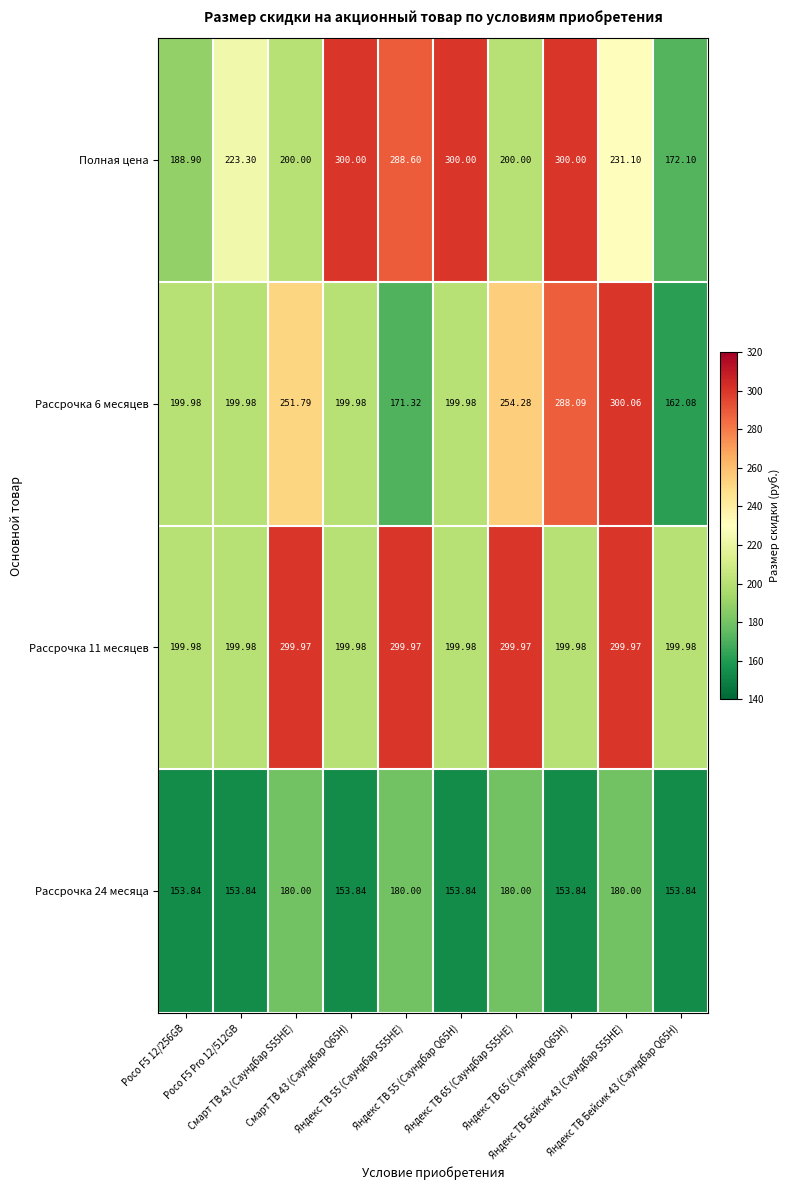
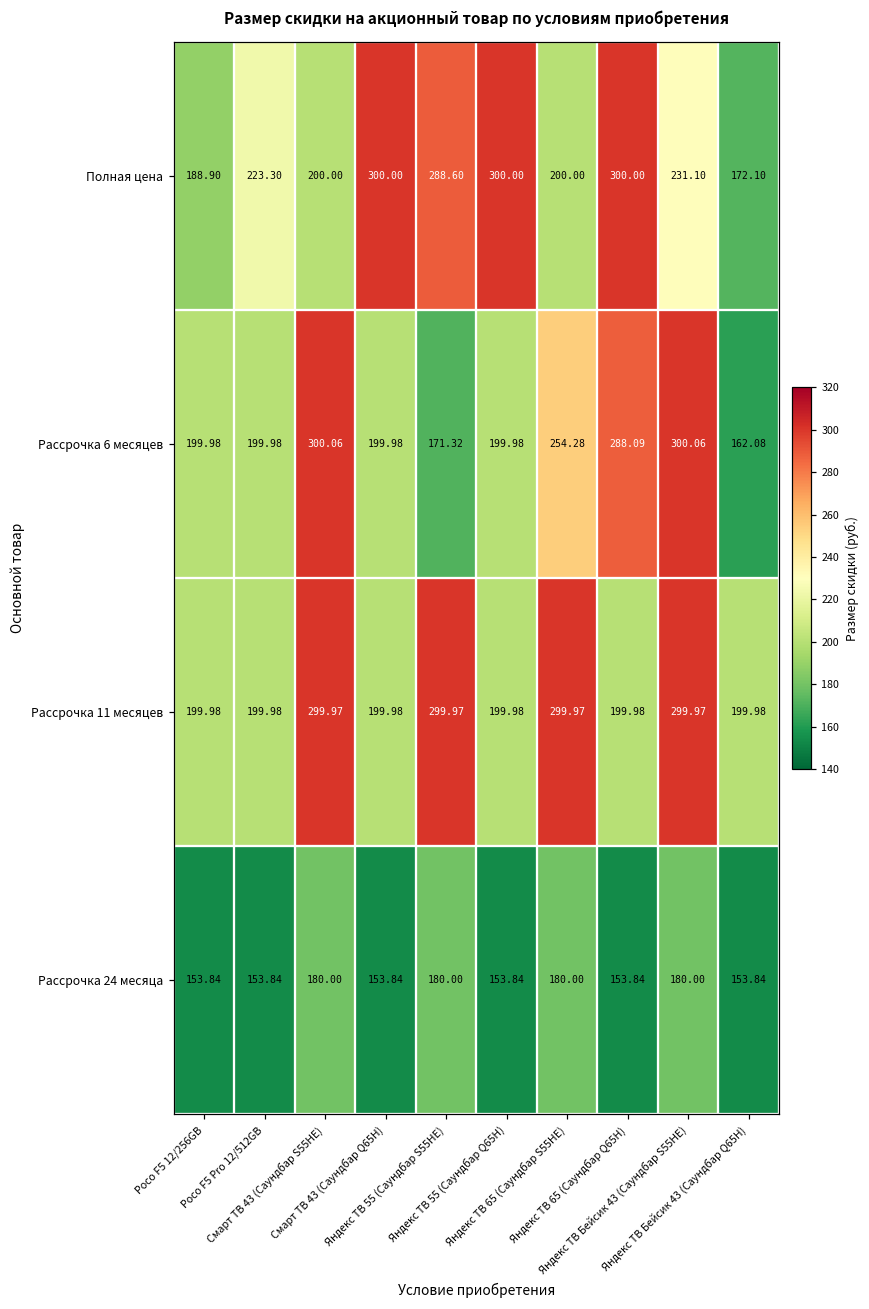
  {
    "Полная цена": {
      "Poco F5 12/256GB": 188.90,
      "Poco F5 Pro 12/512GB": 223.30,
      "Смарт ТВ 43 (Саундбар S55HE)": 200.00,
      "Смарт ТВ 43 (Саундбар Q65H)": 300.00,
      "Яндекс ТВ 55 (Саундбар S55HE)": 288.60,
      "Яндекс ТВ 55 (Саундбар Q65H)": 300.00,
      "Яндекс ТВ 65 (Саундбар S55HE)": 200.00,
      "Яндекс ТВ 65 (Саундбар Q65H)": 300.00,
      "Яндекс ТВ Бейсик 43 (Саундбар S55HE)": 231.10,
      "Яндекс ТВ Бейсик 43 (Саундбар Q65H)": 172.10
    },
    "Рассрочка 6 месяцев": {
      "Poco F5 12/256GB": 199.98,
      "Poco F5 Pro 12/512GB": 199.98,
-     "Смарт ТВ 43 (Саундбар S55HE)": 251.79,
+     "Смарт ТВ 43 (Саундбар S55HE)": 300.06,
      "Смарт ТВ 43 (Саундбар Q65H)": 199.98,
      "Яндекс ТВ 55 (Саундбар S55HE)": 171.32,
      "Яндекс ТВ 55 (Саундбар Q65H)": 199.98,
      "Яндекс ТВ 65 (Саундбар S55HE)": 254.28,
      "Яндекс ТВ 65 (Саундбар Q65H)": 288.09,
      "Яндекс ТВ Бейсик 43 (Саундбар S55HE)": 300.06,
      "Яндекс ТВ Бейсик 43 (Саундбар Q65H)": 162.08
    },
    "Рассрочка 11 месяцев": {
      "Poco F5 12/256GB": 199.98,
      "Poco F5 Pro 12/512GB": 199.98,
      "Смарт ТВ 43 (Саундбар S55HE)": 299.97,
      "Смарт ТВ 43 (Саундбар Q65H)": 199.98,
      "Яндекс ТВ 55 (Саундбар S55HE)": 299.97,
      "Яндекс ТВ 55 (Саундбар Q65H)": 199.98,
      "Яндекс ТВ 65 (Саундбар S55HE)": 299.97,
      "Яндекс ТВ 65 (Саундбар Q65H)": 199.98,
      "Яндекс ТВ Бейсик 43 (Саундбар S55HE)": 299.97,
      "Яндекс ТВ Бейсик 43 (Саундбар Q65H)": 199.98
    },
    "Рассрочка 24 месяца": {
      "Poco F5 12/256GB": 153.84,
      "Poco F5 Pro 12/512GB": 153.84,
      "Смарт ТВ 43 (Саундбар S55HE)": 180.00,
      "Смарт ТВ 43 (Саундбар Q65H)": 153.84,
      "Яндекс ТВ 55 (Саундбар S55HE)": 180.00,
      "Яндекс ТВ 55 (Саундбар Q65H)": 153.84,
      "Яндекс ТВ 65 (Саундбар S55HE)": 180.00,
      "Яндекс ТВ 65 (Саундбар Q65H)": 153.84,
      "Яндекс ТВ Бейсик 43 (Саундбар S55HE)": 180.00,
      "Яндекс ТВ Бейсик 43 (Саундбар Q65H)": 153.84
    }
  }
